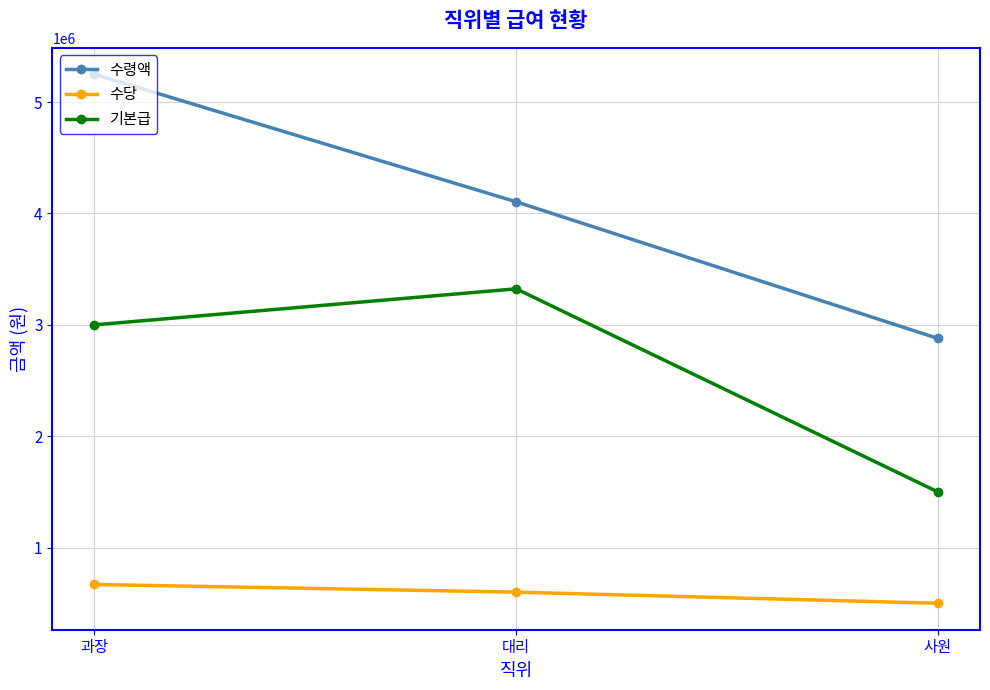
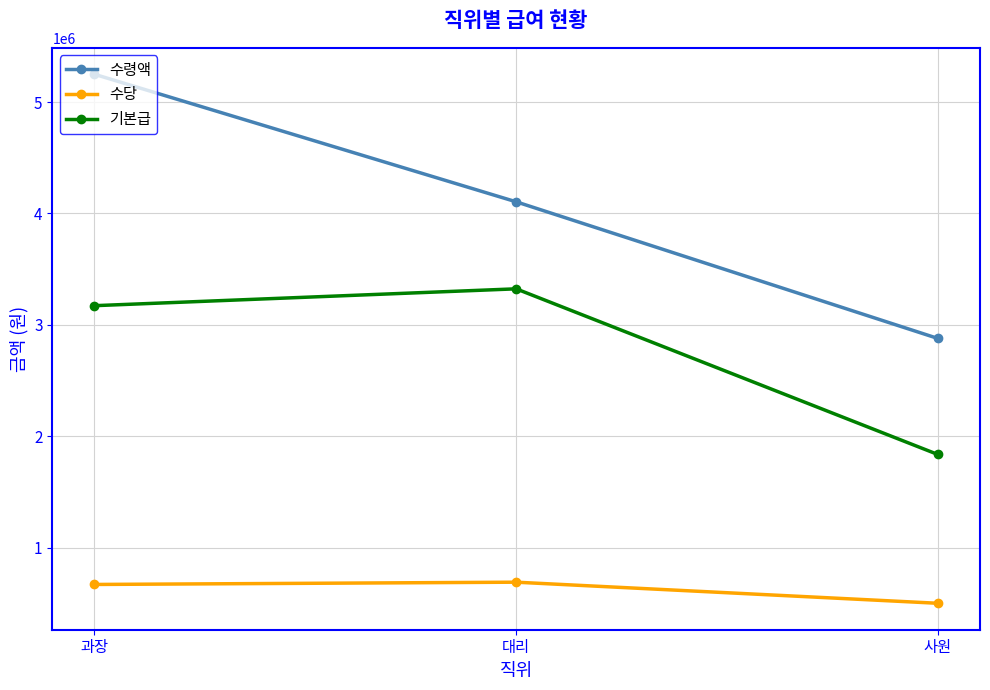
  {
    "수령액": {
      "대리": 4110000,
      "사원": 2880000
    },
    "수당": {
      "과장": 670000,
-     "대리": 600000,
+     "대리": 690000,
      "사원": 500000
    },
    "기본급": {
-     "과장": 3000000,
+     "과장": 3170000,
      "대리": 3320000,
-     "사원": 1500000
+     "사원": 1840000
    }
  }
